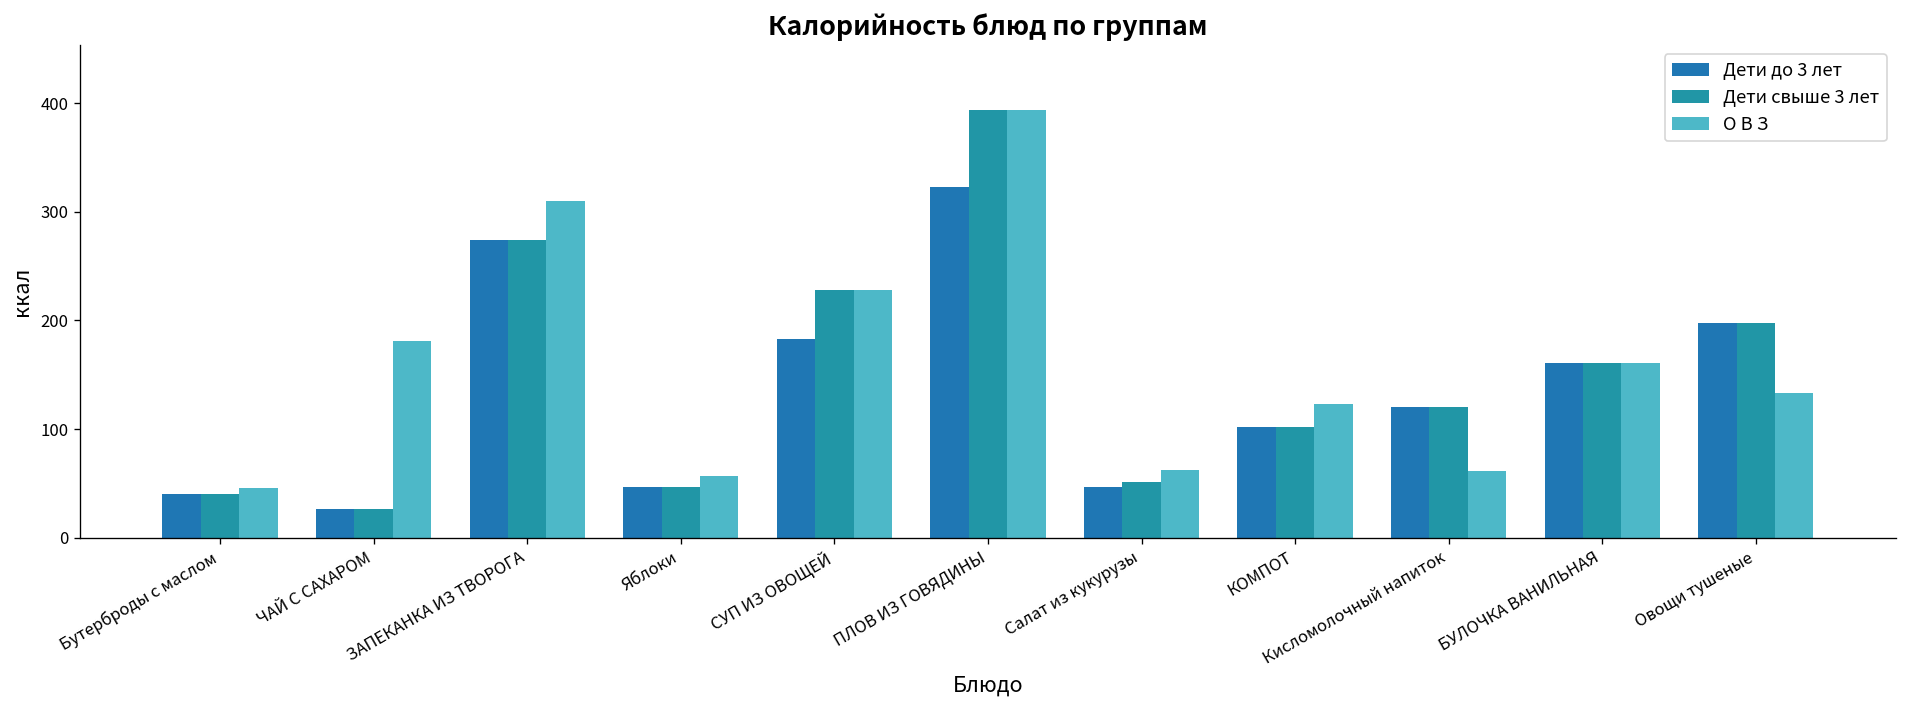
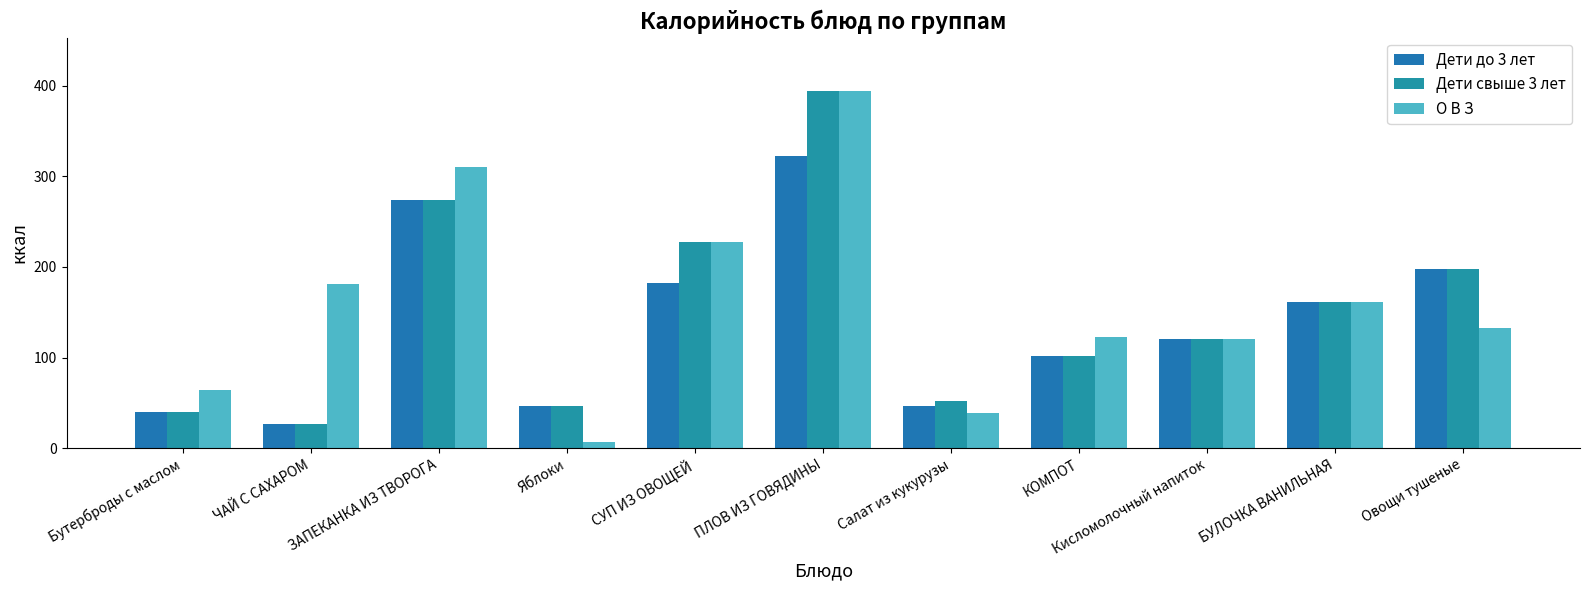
  {
    "О В З": {
-     "Бутерброды с маслом": 50,
+     "Бутерброды с маслом": 60,
      "ЧАЙ С САХАРОМ": 180,
      "ЗАПЕКАНКА ИЗ ТВОРОГА": 310,
-     "Яблоки": 60,
+     "Яблоки": 10,
      "СУП ИЗ ОВОЩЕЙ": 230,
      "ПЛОВ ИЗ ГОВЯДИНЫ": 390,
-     "Салат из кукурузы": 60,
+     "Салат из кукурузы": 40,
      "КОМПОТ": 120,
-     "Кисломолочный напиток": 60,
+     "Кисломолочный напиток": 120,
      "БУЛОЧКА ВАНИЛЬНАЯ": 160,
      "Овощи тушеные": 130
    }
  }
